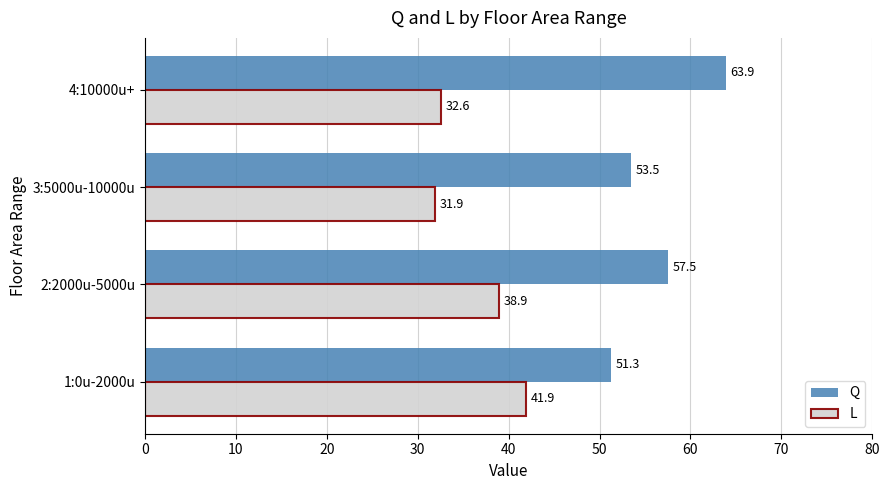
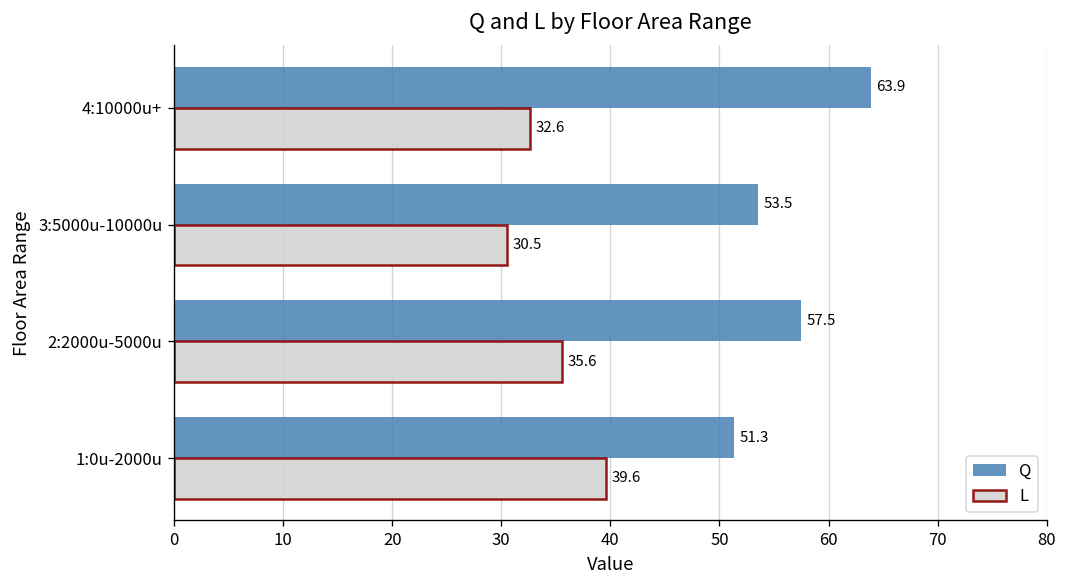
  {
    "Q": {
      "4:10000u+": 63.9,
      "3:5000u-10000u": 53.5,
      "2:2000u-5000u": 57.5,
      "1:0u-2000u": 51.3
    },
    "L": {
      "4:10000u+": 32.6,
-     "3:5000u-10000u": 31.9,
-     "2:2000u-5000u": 38.9,
-     "1:0u-2000u": 41.9
+     "3:5000u-10000u": 30.5,
+     "2:2000u-5000u": 35.6,
+     "1:0u-2000u": 39.6
    }
  }
